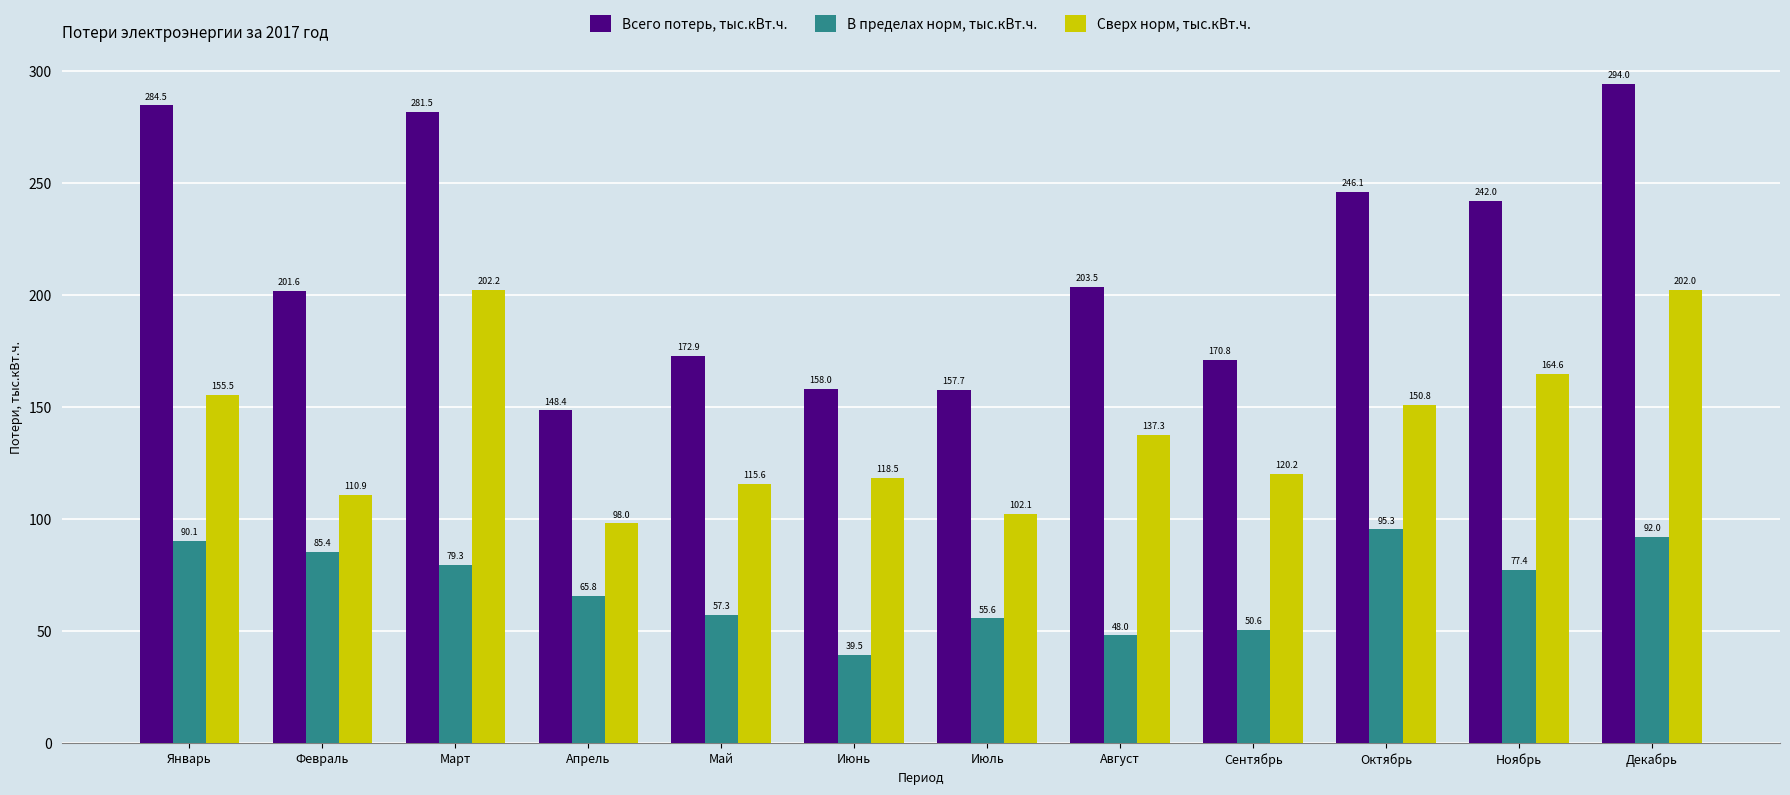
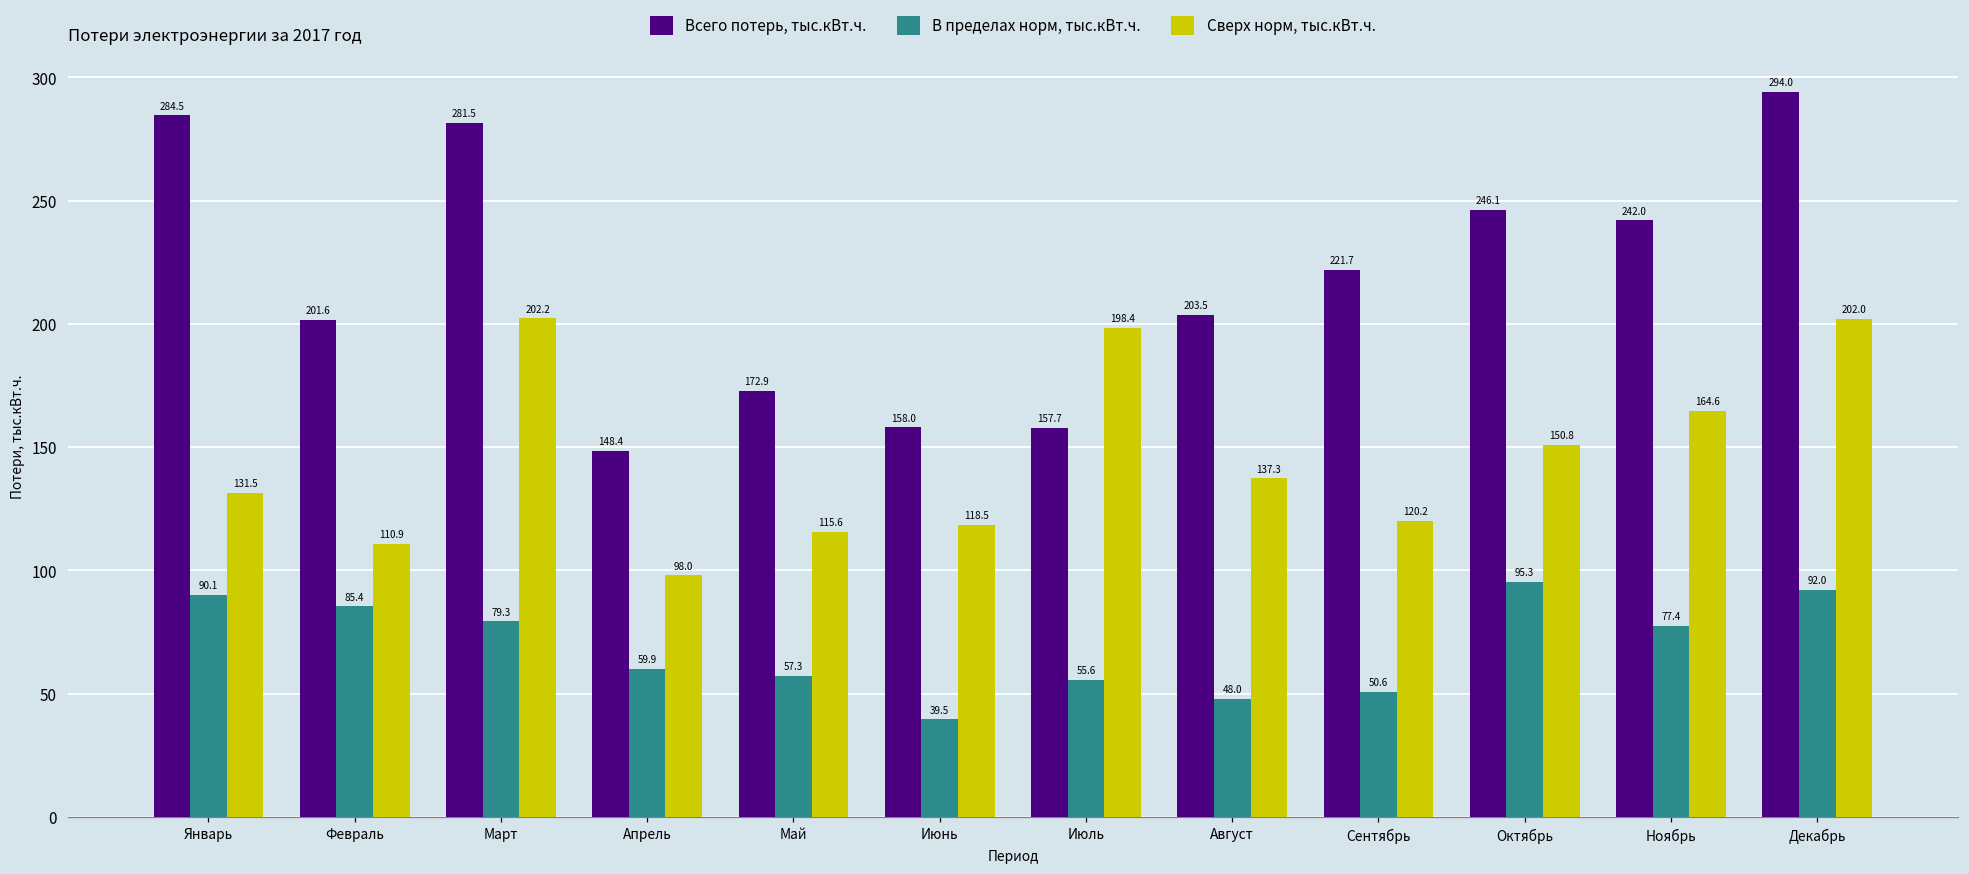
  {
    "Всего потерь, тыс.кВт.ч.": {
      "Январь": 284.5,
      "Февраль": 201.6,
      "Март": 281.5,
      "Апрель": 148.4,
      "Май": 172.9,
      "Июнь": 158.0,
      "Июль": 157.7,
      "Август": 203.5,
-     "Сентябрь": 170.8,
+     "Сентябрь": 221.7,
      "Октябрь": 246.1,
      "Ноябрь": 242.0,
      "Декабрь": 294.0
    },
    "В пределах норм, тыс.кВт.ч.": {
      "Январь": 90.1,
      "Февраль": 85.4,
      "Март": 79.3,
-     "Апрель": 65.8,
+     "Апрель": 59.9,
      "Май": 57.3,
      "Июнь": 39.5,
      "Июль": 55.6,
      "Август": 48.0,
      "Сентябрь": 50.6,
      "Октябрь": 95.3,
      "Ноябрь": 77.4,
      "Декабрь": 92.0
    },
    "Сверх норм, тыс.кВт.ч.": {
-     "Январь": 155.5,
+     "Январь": 131.5,
      "Февраль": 110.9,
      "Март": 202.2,
      "Апрель": 98.0,
      "Май": 115.6,
      "Июнь": 118.5,
-     "Июль": 102.1,
+     "Июль": 198.4,
      "Август": 137.3,
      "Сентябрь": 120.2,
      "Октябрь": 150.8,
      "Ноябрь": 164.6,
      "Декабрь": 202.0
    }
  }
